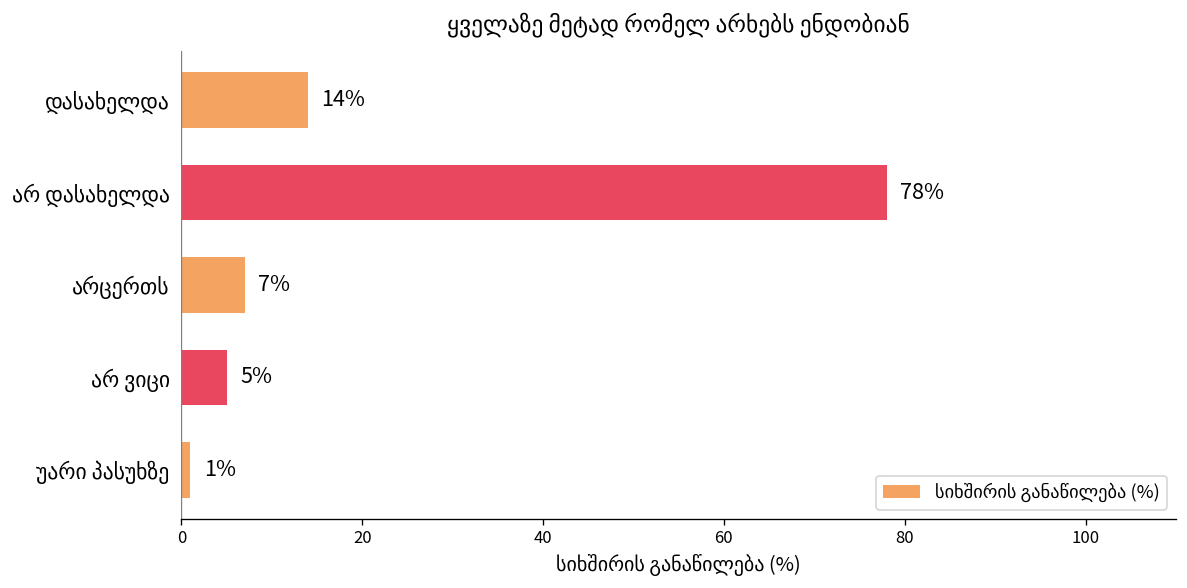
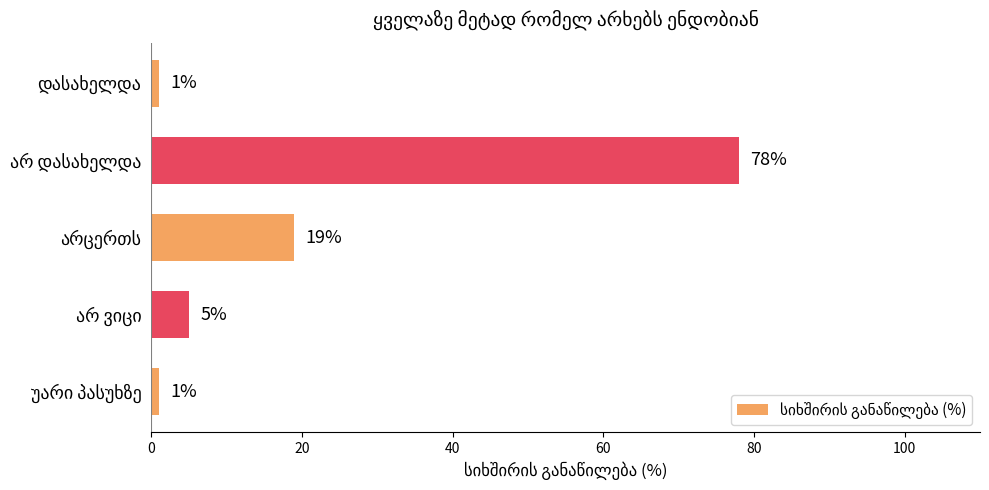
  {
-   "დასახელდა": "14%",
+   "დასახელდა": "1%",
    "არ დასახელდა": "78%",
-   "არცერთს": "7%",
+   "არცერთს": "19%",
    "არ ვიცი": "5%",
    "უარი პასუხზე": "1%"
  }
